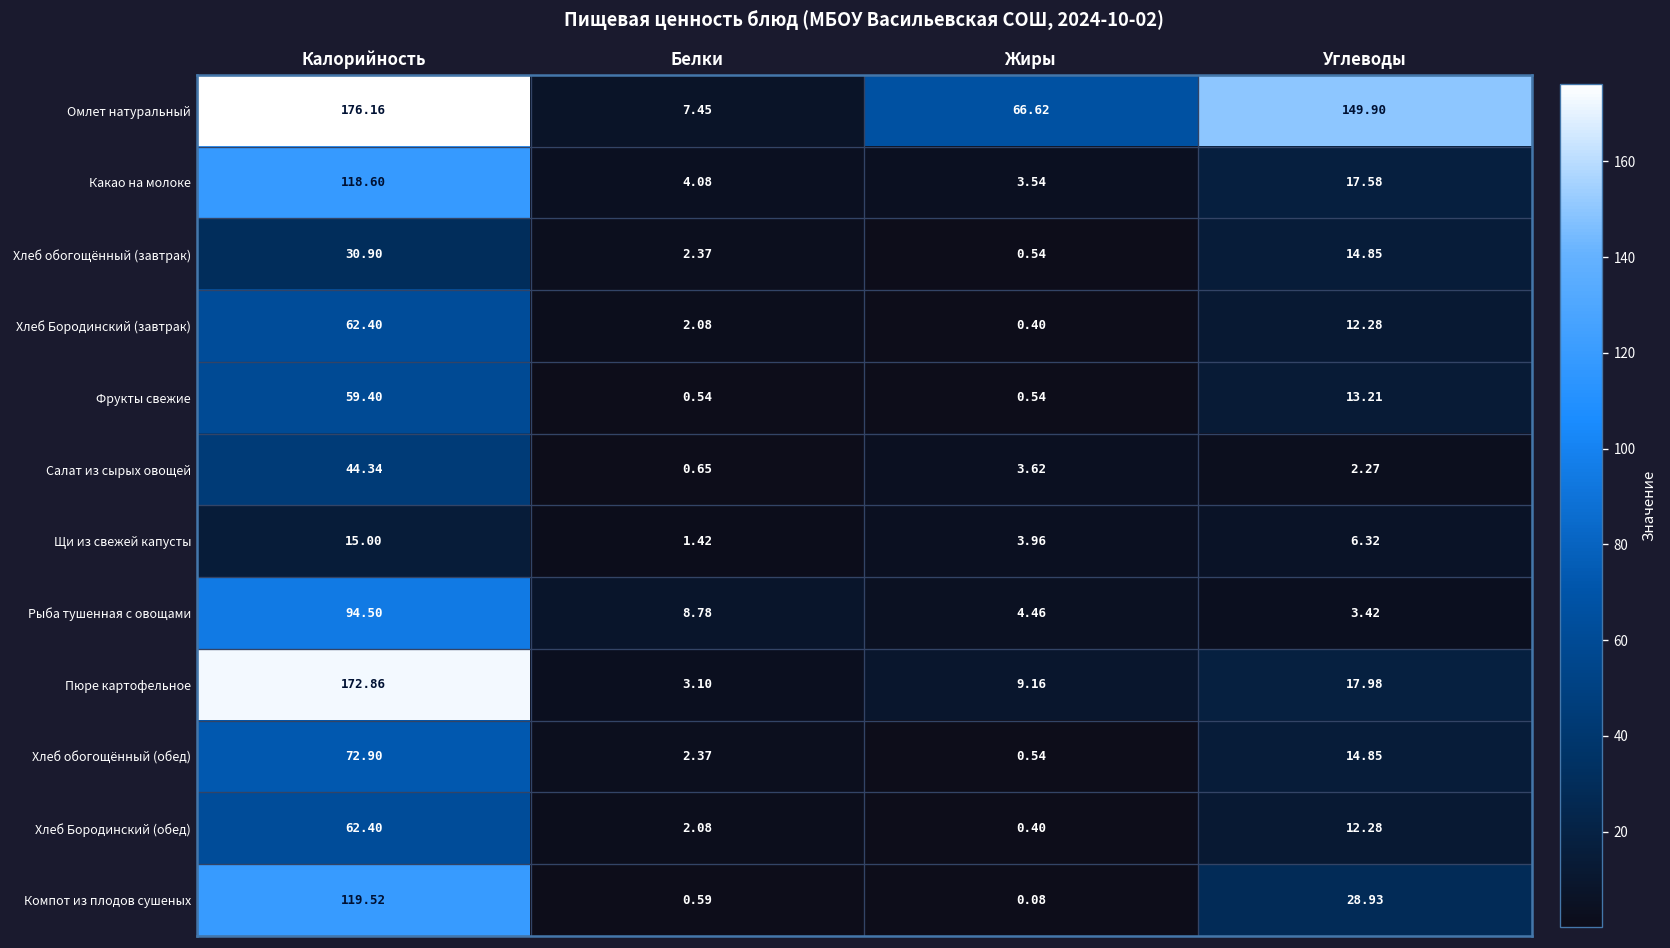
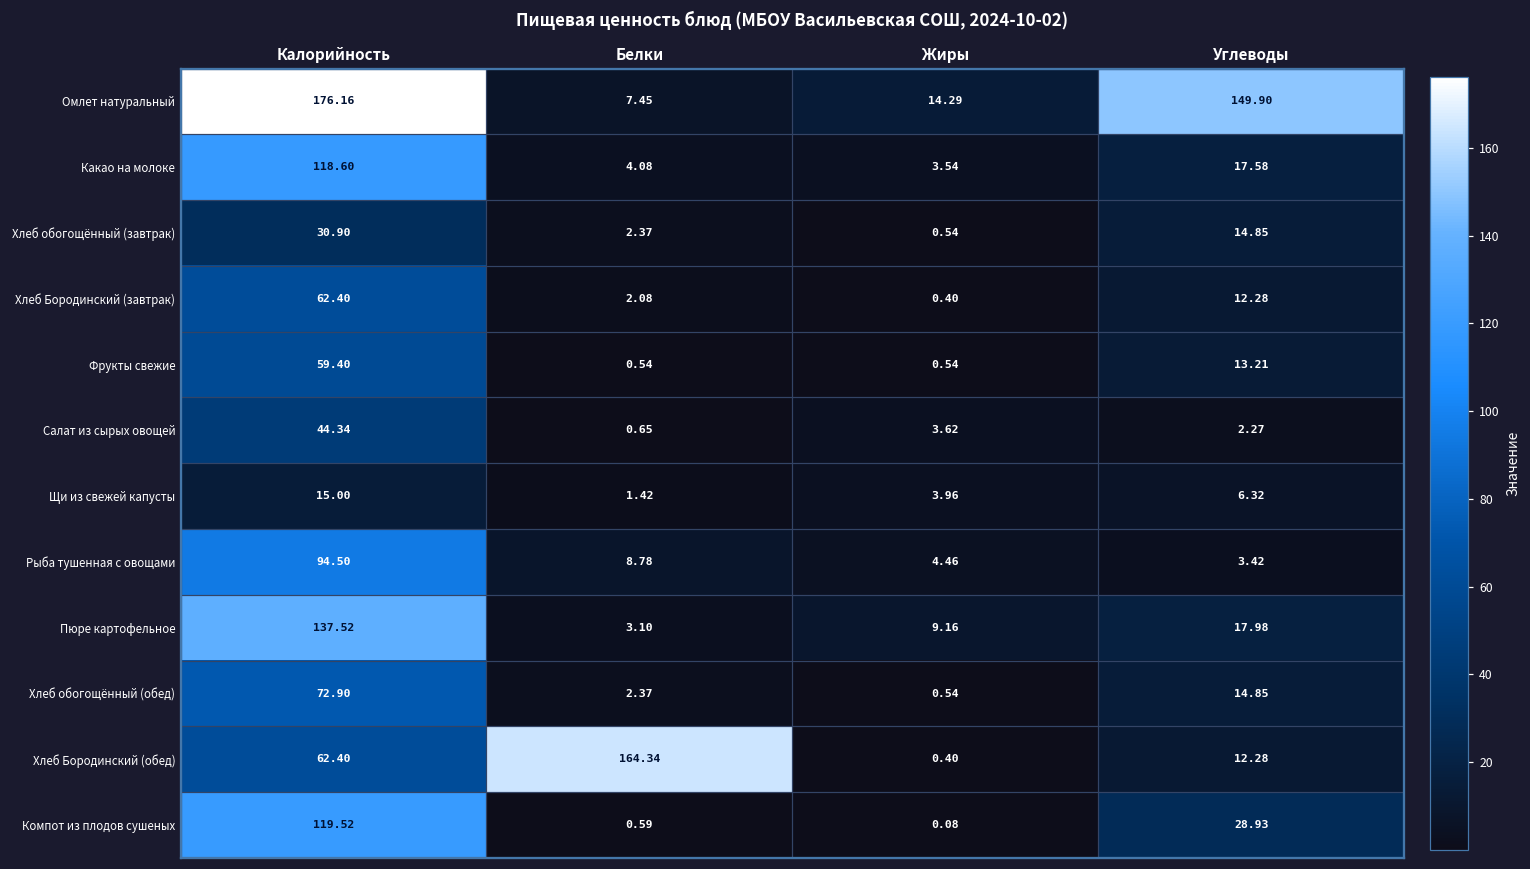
  {
    "Омлет натуральный": {
      "Калорийность": 176.16,
      "Белки": 7.45,
-     "Жиры": 66.62,
+     "Жиры": 14.29,
      "Углеводы": 149.90
    },
    "Какао на молоке": {
      "Калорийность": 118.60,
      "Белки": 4.08,
      "Жиры": 3.54,
      "Углеводы": 17.58
    },
    "Хлеб обогощённый (завтрак)": {
      "Калорийность": 30.90,
      "Белки": 2.37,
      "Жиры": 0.54,
      "Углеводы": 14.85
    },
    "Хлеб Бородинский (завтрак)": {
      "Калорийность": 62.40,
      "Белки": 2.08,
      "Жиры": 0.40,
      "Углеводы": 12.28
    },
    "Фрукты свежие": {
      "Калорийность": 59.40,
      "Белки": 0.54,
      "Жиры": 0.54,
      "Углеводы": 13.21
    },
    "Салат из сырых овощей": {
      "Калорийность": 44.34,
      "Белки": 0.65,
      "Жиры": 3.62,
      "Углеводы": 2.27
    },
    "Щи из свежей капусты": {
      "Калорийность": 15.00,
      "Белки": 1.42,
      "Жиры": 3.96,
      "Углеводы": 6.32
    },
    "Рыба тушенная с овощами": {
      "Калорийность": 94.50,
      "Белки": 8.78,
      "Жиры": 4.46,
      "Углеводы": 3.42
    },
    "Пюре картофельное": {
-     "Калорийность": 172.86,
+     "Калорийность": 137.52,
      "Белки": 3.10,
      "Жиры": 9.16,
      "Углеводы": 17.98
    },
    "Хлеб обогощённый (обед)": {
      "Калорийность": 72.90,
      "Белки": 2.37,
      "Жиры": 0.54,
      "Углеводы": 14.85
    },
    "Хлеб Бородинский (обед)": {
      "Калорийность": 62.40,
-     "Белки": 2.08,
+     "Белки": 164.34,
      "Жиры": 0.40,
      "Углеводы": 12.28
    },
    "Компот из плодов сушеных": {
      "Калорийность": 119.52,
      "Белки": 0.59,
      "Жиры": 0.08,
      "Углеводы": 28.93
    }
  }
